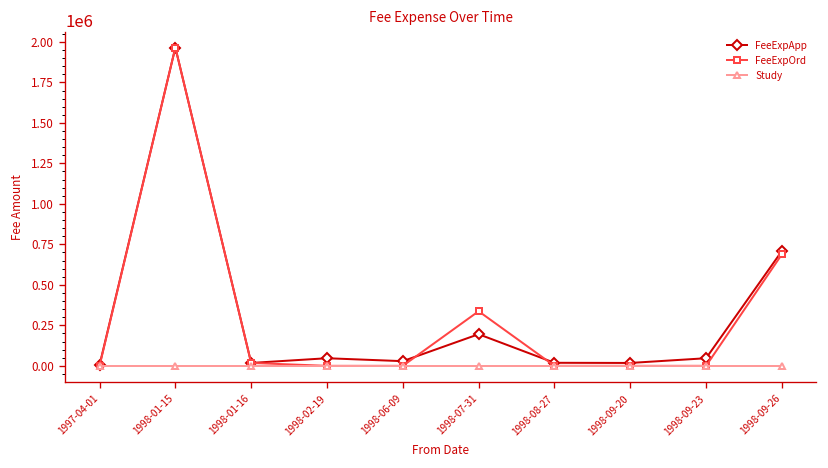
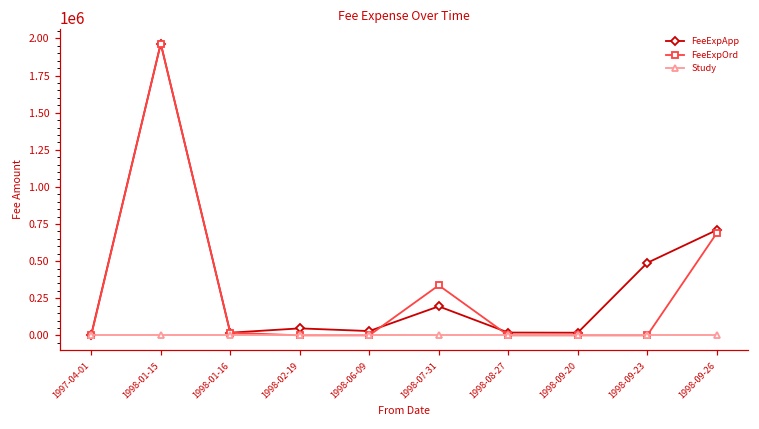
  {
    "FeeExpApp": {
      "1998-02-19": 50000,
      "1998-06-09": 30000,
      "1998-07-31": 200000,
-     "1998-09-23": 50000,
+     "1998-09-23": 490000,
      "1998-09-26": 710000
    },
    "FeeExpOrd": {
      "1998-07-31": 340000,
      "1998-09-26": 690000
    },
    "Study": {
      "1998-01-15": 0,
      "1998-07-31": 0,
      "1998-09-26": 0
    }
  }
